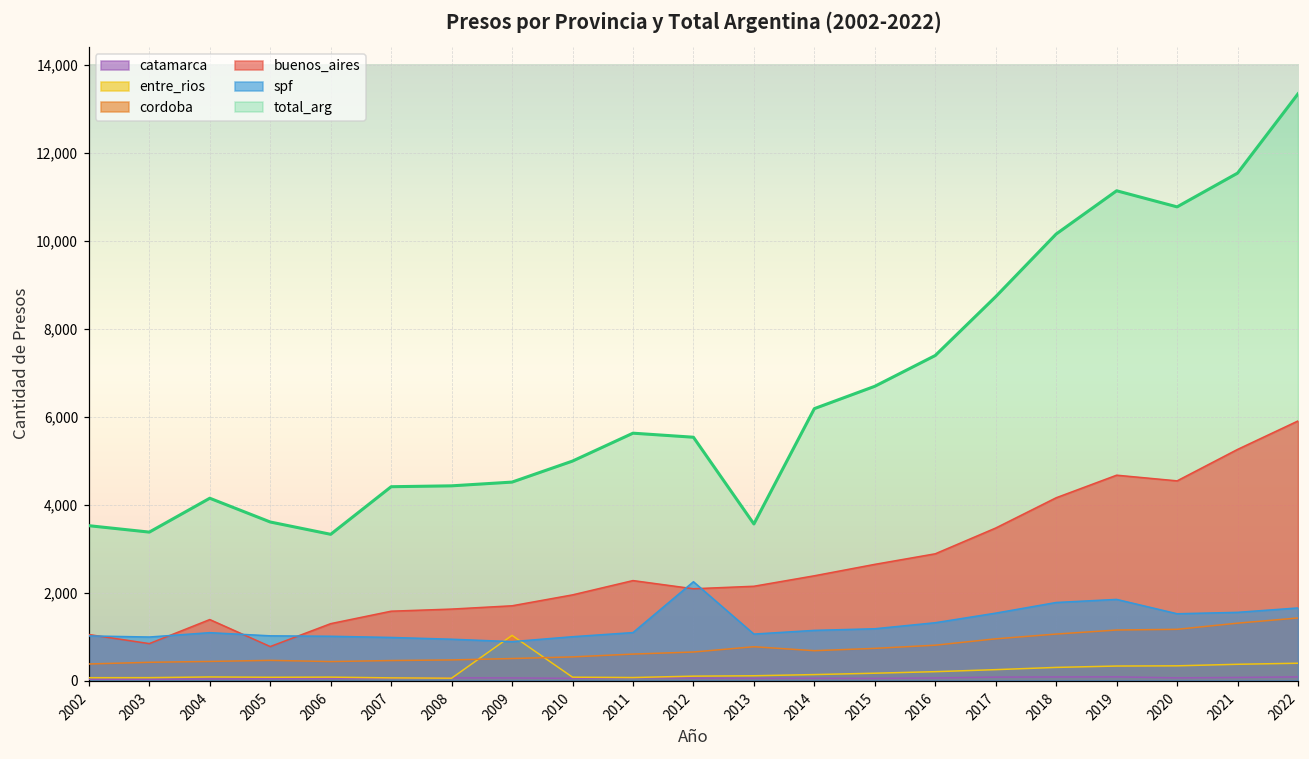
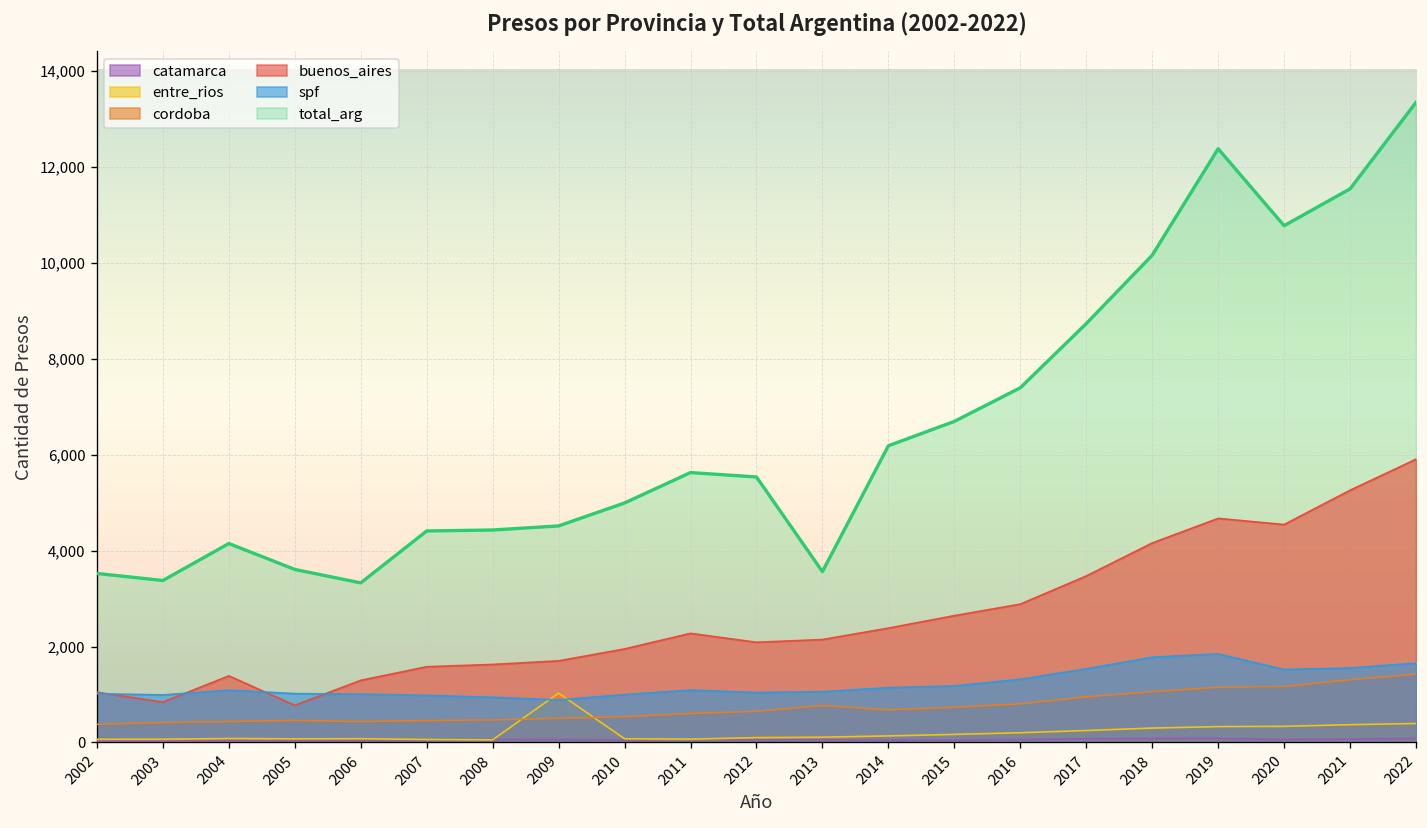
  {
    "catamarca": {
      "2009": "100",
      "2014": "100",
      "2015": "100",
      "2016": "100",
      "2017": "100",
      "2018": "100",
      "2019": "100",
      "2020": "100",
      "2021": "100",
      "2022": "100"
    },
    "entre_rios": {
      "2009": "1,000",
      "2014": "100",
      "2015": "200",
      "2016": "200",
      "2017": "200",
      "2018": "300",
      "2019": "300",
      "2020": "300",
      "2021": "400",
      "2022": "400"
    },
    "spf": {
      "2003": "1,000",
      "2004": "1,100",
      "2005": "1,000",
      "2006": "1,000",
      "2007": "1,000",
      "2008": "900",
      "2009": "900",
      "2010": "1,000",
      "2011": "1,100",
-     "2012": "2,200",
+     "2012": "1,000",
      "2013": "1,100",
      "2014": "1,100",
      "2015": "1,200",
      "2016": "1,300",
      "2017": "1,500",
      "2018": "1,800",
      "2019": "1,800",
      "2020": "1,500",
      "2021": "1,600",
      "2022": "1,700"
    },
    "total_arg": {
      "2002": "3,500",
      "2003": "3,400",
      "2004": "4,100",
      "2005": "3,600",
      "2006": "3,300",
      "2007": "4,400",
      "2008": "4,400",
      "2009": "4,500",
      "2010": "5,000",
      "2011": "5,600",
      "2012": "5,500",
      "2013": "3,600",
      "2014": "6,200",
      "2015": "6,700",
      "2016": "7,400",
      "2017": "8,700",
      "2018": "10,200",
-     "2019": "11,100",
+     "2019": "12,400",
      "2020": "10,800",
      "2021": "11,500",
      "2022": "13,300"
    }
  }
